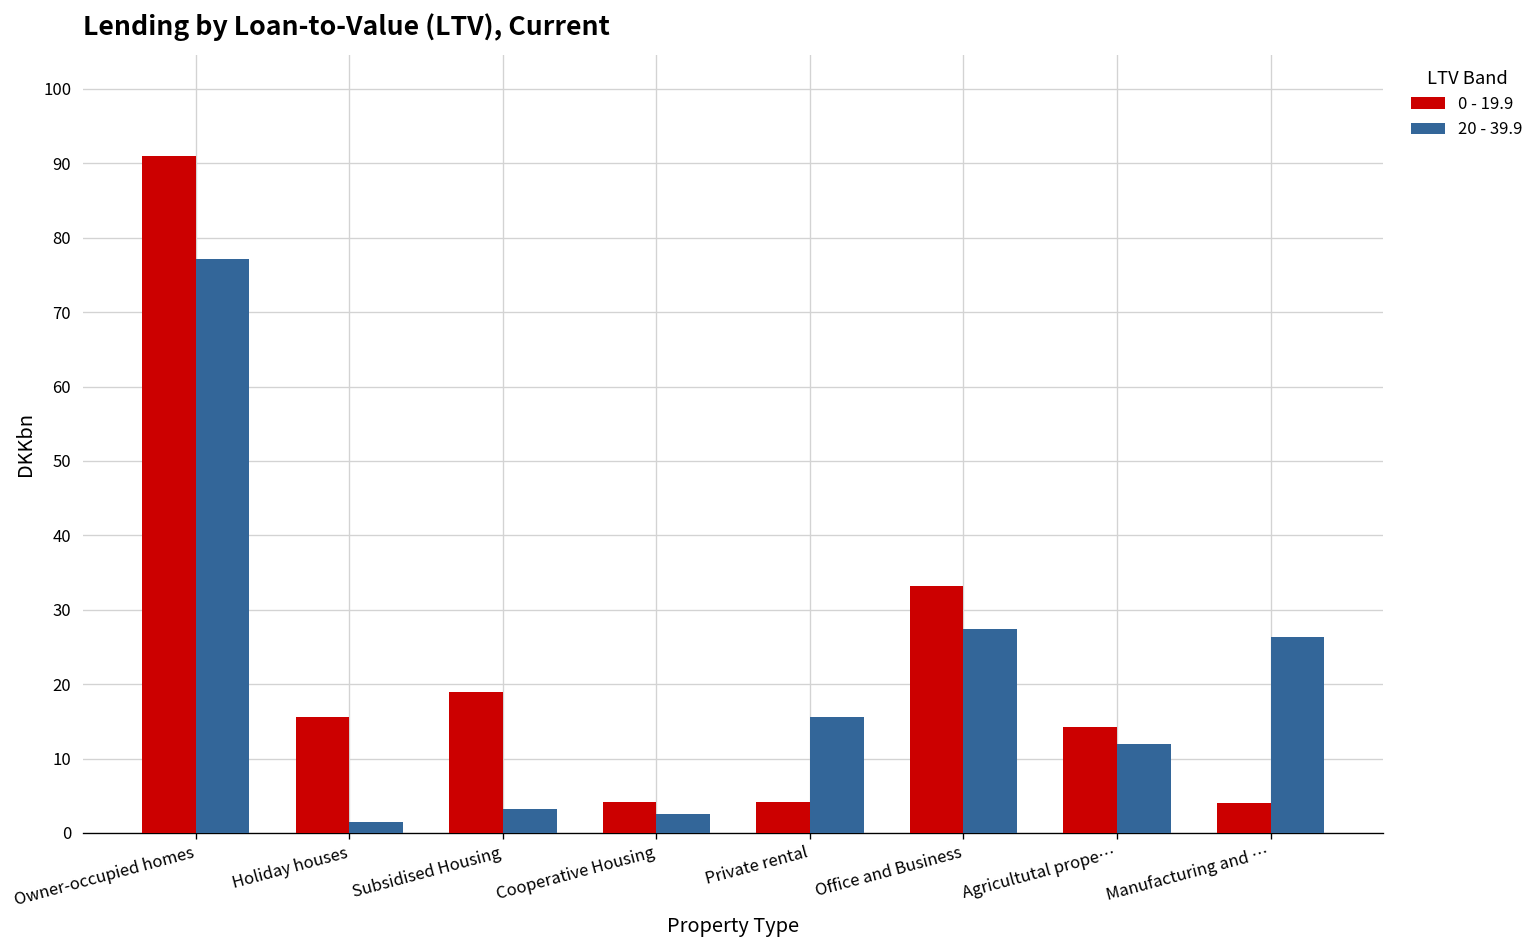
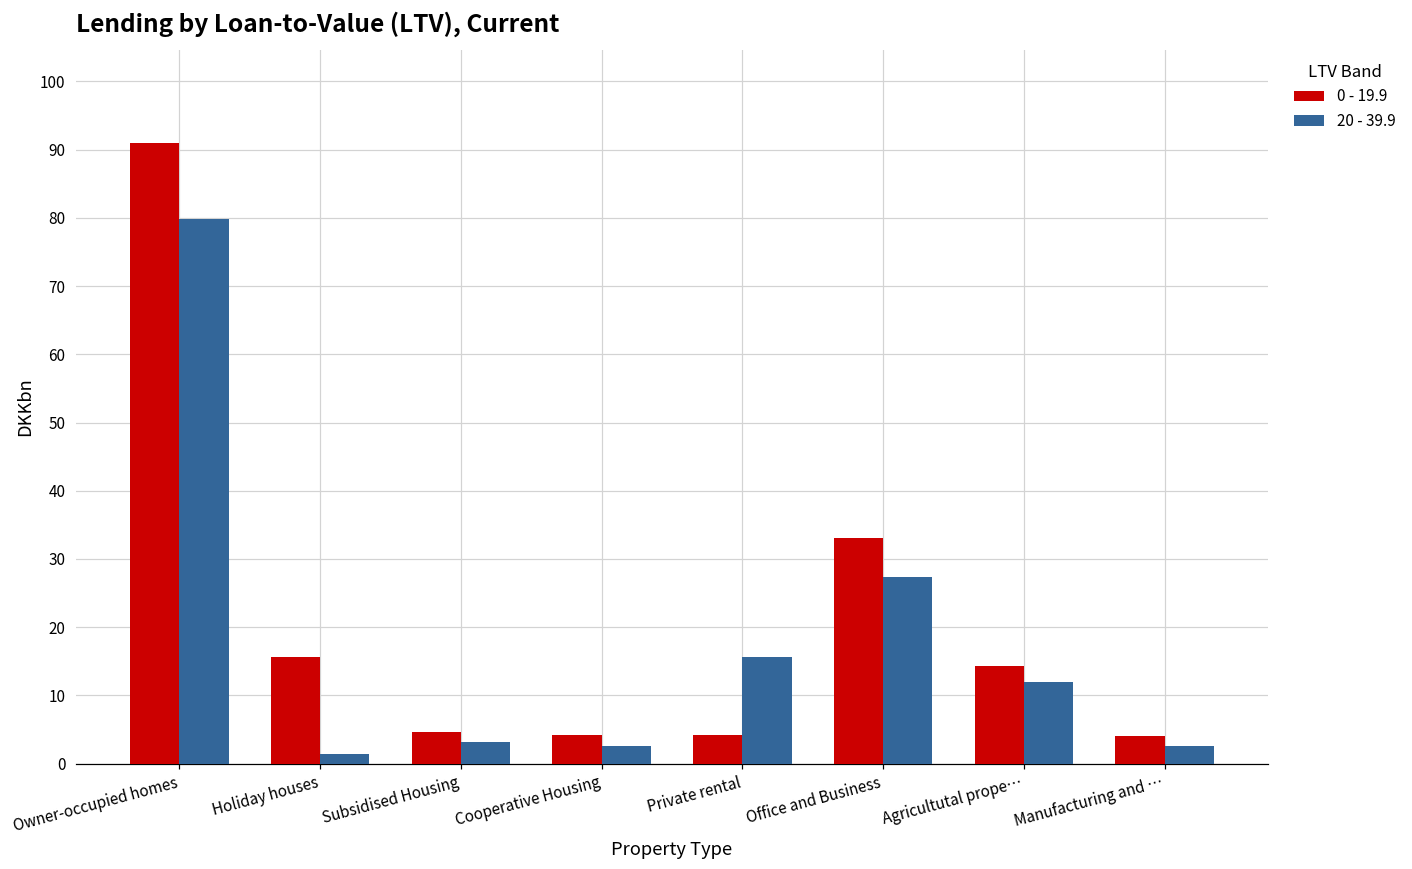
  {
    "0 - 19.9": {
      "Owner-occupied homes": 91,
      "Holiday houses": 16,
-     "Subsidised Housing": 19,
+     "Subsidised Housing": 5,
      "Cooperative Housing": 4,
      "Private rental": 4,
      "Office and Business": 33,
      "Agricultutal prope…": 14,
      "Manufacturing and …": 4
    },
    "20 - 39.9": {
-     "Owner-occupied homes": 77,
+     "Owner-occupied homes": 80,
      "Holiday houses": 1,
      "Subsidised Housing": 3,
      "Cooperative Housing": 3,
      "Private rental": 16,
      "Office and Business": 27,
      "Agricultutal prope…": 12,
-     "Manufacturing and …": 26
+     "Manufacturing and …": 3
    }
  }
